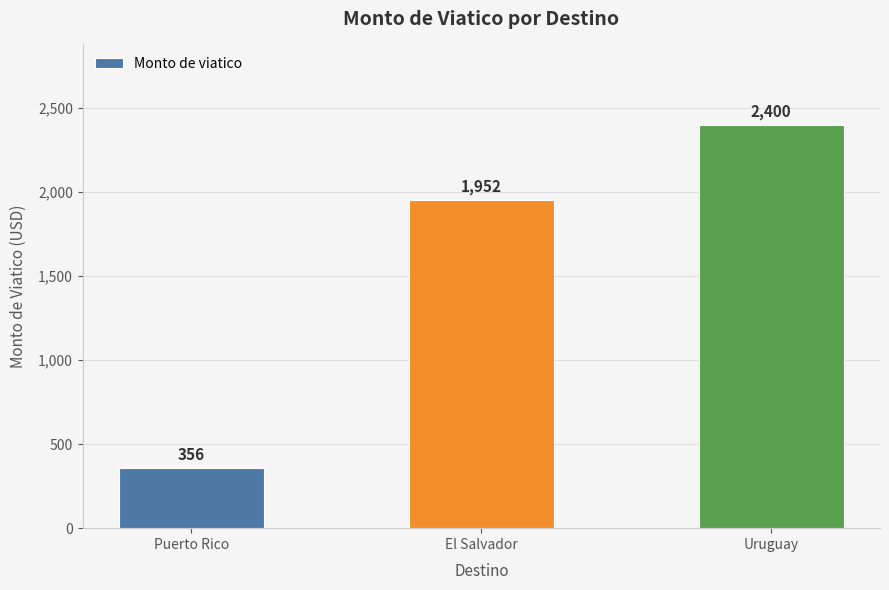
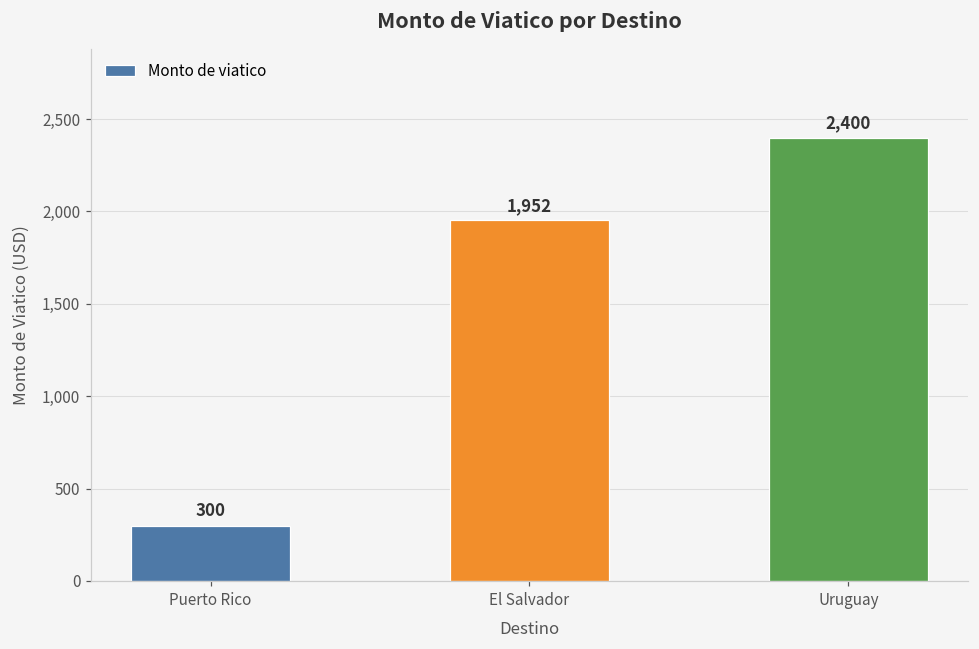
  {
-   "Puerto Rico": "356",
+   "Puerto Rico": "300",
    "El Salvador": "1,952",
    "Uruguay": "2,400"
  }
